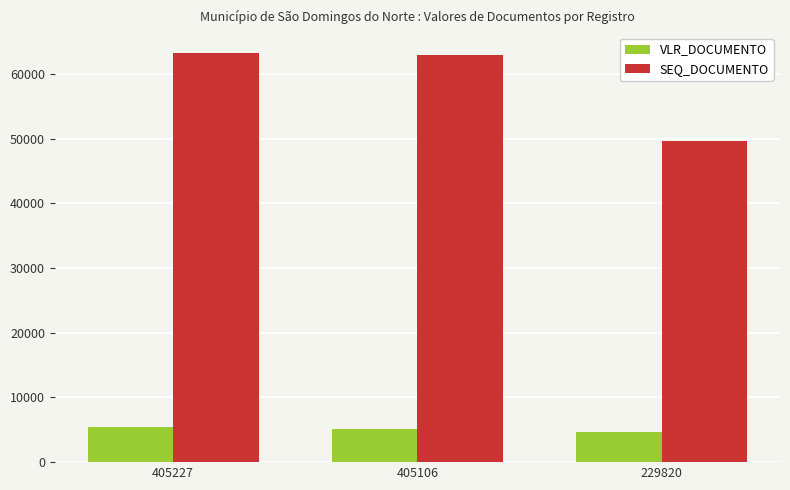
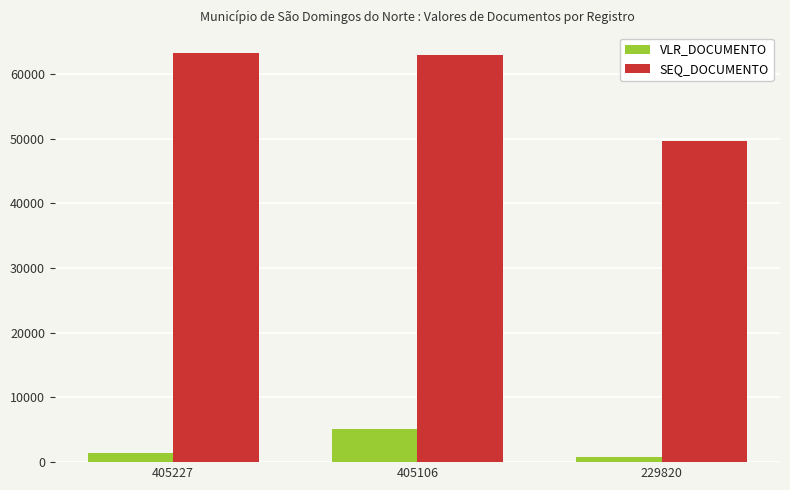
  {
    "VLR_DOCUMENTO": {
-     "405227": 5000,
+     "405227": 1000,
      "405106": 5000,
-     "229820": 5000
+     "229820": 1000
    },
    "SEQ_DOCUMENTO": {
      "405227": 63000,
      "405106": 63000,
      "229820": 50000
    }
  }
